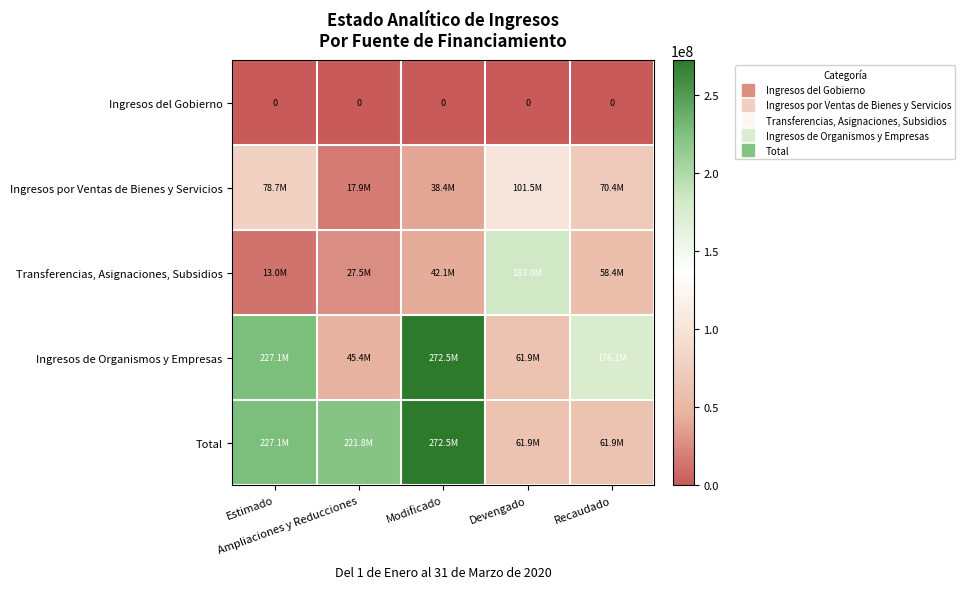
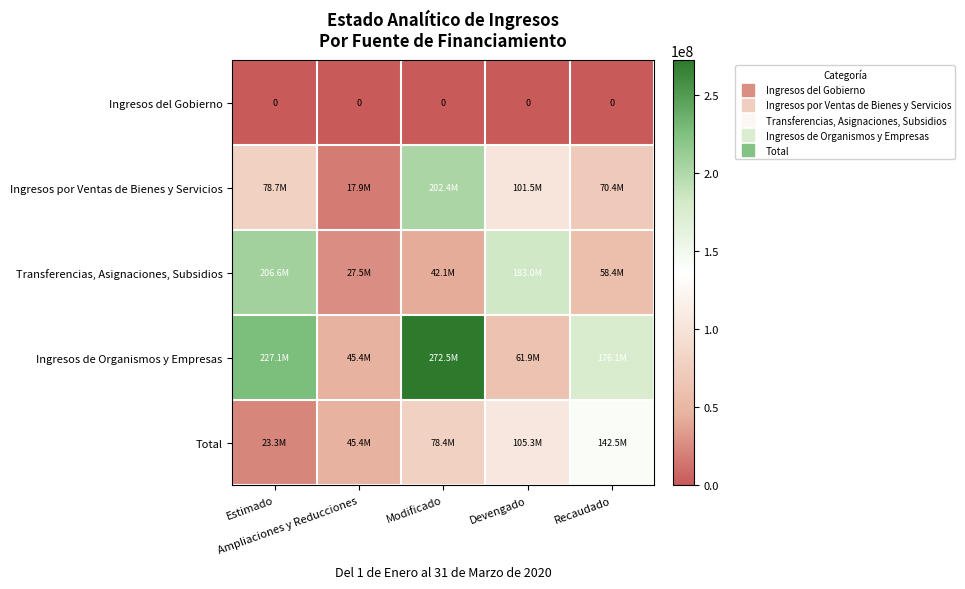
  {
    "Ingresos del Gobierno": {
      "Estimado": "0",
      "Ampliaciones y Reducciones": "0",
      "Modificado": "0",
      "Devengado": "0",
      "Recaudado": "0"
    },
    "Ingresos por Ventas de Bienes y Servicios": {
      "Estimado": "78.7M",
      "Ampliaciones y Reducciones": "17.9M",
-     "Modificado": "38.4M",
+     "Modificado": "202.4M",
      "Devengado": "101.5M",
      "Recaudado": "70.4M"
    },
    "Transferencias, Asignaciones, Subsidios": {
-     "Estimado": "13.0M",
+     "Estimado": "206.6M",
      "Ampliaciones y Reducciones": "27.5M",
      "Modificado": "42.1M",
      "Devengado": "183.0M",
      "Recaudado": "58.4M"
    },
    "Ingresos de Organismos y Empresas": {
      "Estimado": "227.1M",
      "Ampliaciones y Reducciones": "45.4M",
      "Modificado": "272.5M",
      "Devengado": "61.9M",
      "Recaudado": "176.1M"
    },
    "Total": {
-     "Estimado": "227.1M",
-     "Ampliaciones y Reducciones": "221.8M",
-     "Modificado": "272.5M",
-     "Devengado": "61.9M",
-     "Recaudado": "61.9M"
+     "Estimado": "23.3M",
+     "Ampliaciones y Reducciones": "45.4M",
+     "Modificado": "78.4M",
+     "Devengado": "105.3M",
+     "Recaudado": "142.5M"
    }
  }
